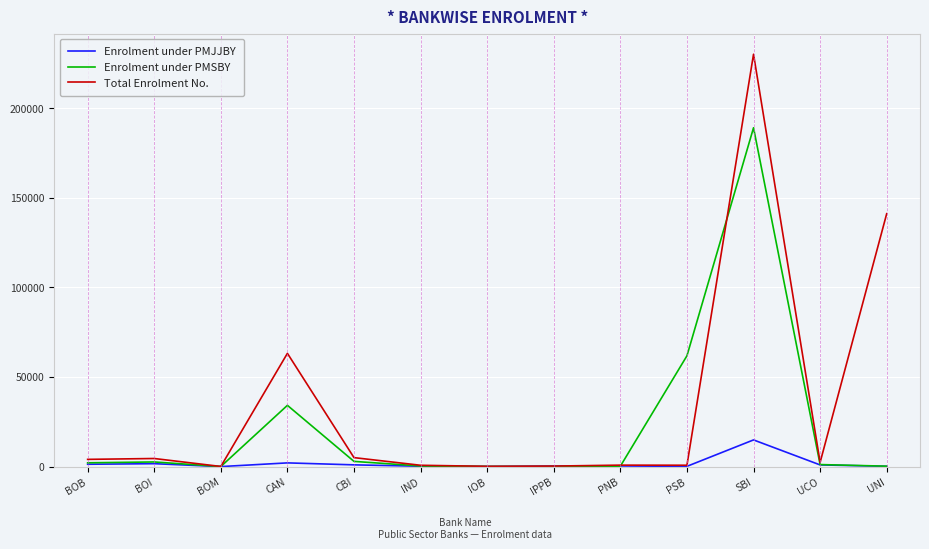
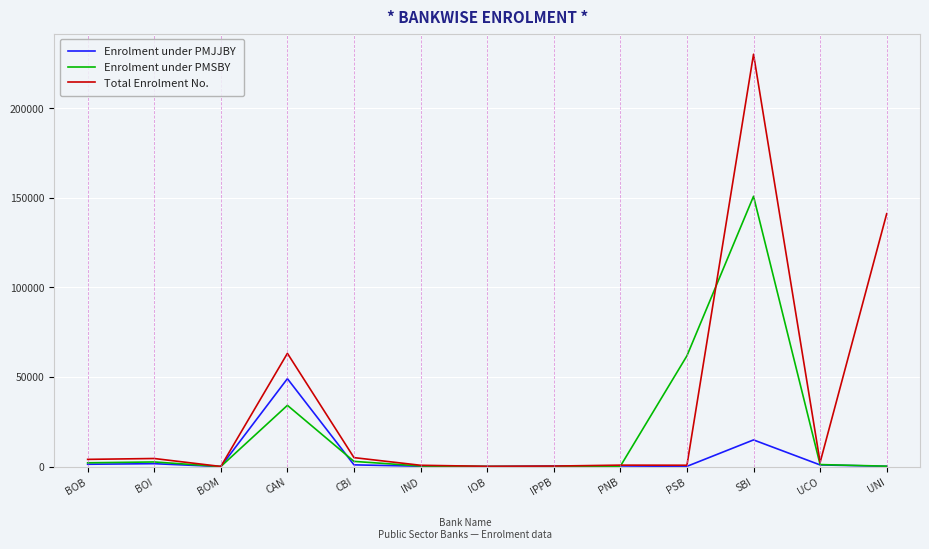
  {
    "Enrolment under PMJJBY": {
-     "CAN": 2000,
+     "CAN": 49000,
      "CBI": 1000,
      "SBI": 15000
    },
    "Enrolment under PMSBY": {
      "CAN": 34000,
      "CBI": 3000,
      "PSB": 62000,
-     "SBI": 189000
+     "SBI": 151000
    },
    "Total Enrolment No.": {
      "BOB": 4000,
      "BOI": 5000,
      "CAN": 63000,
      "CBI": 5000,
      "SBI": 230000,
      "UNI": 141000
    }
  }
